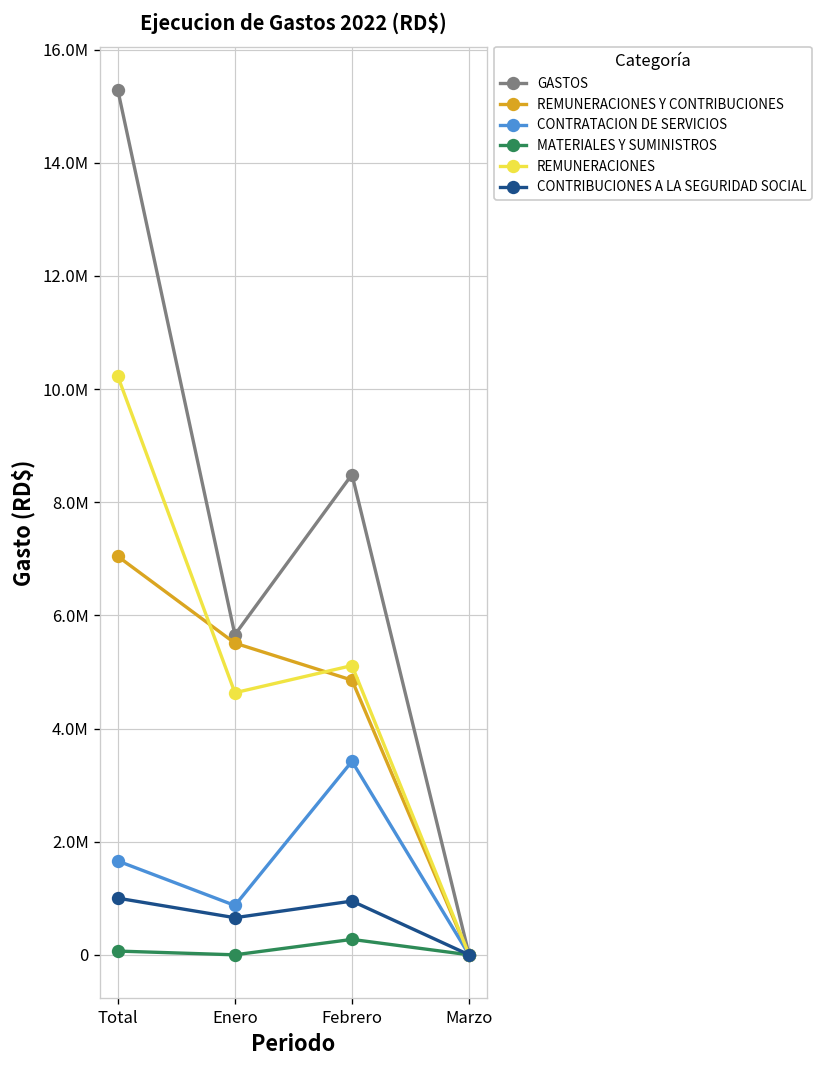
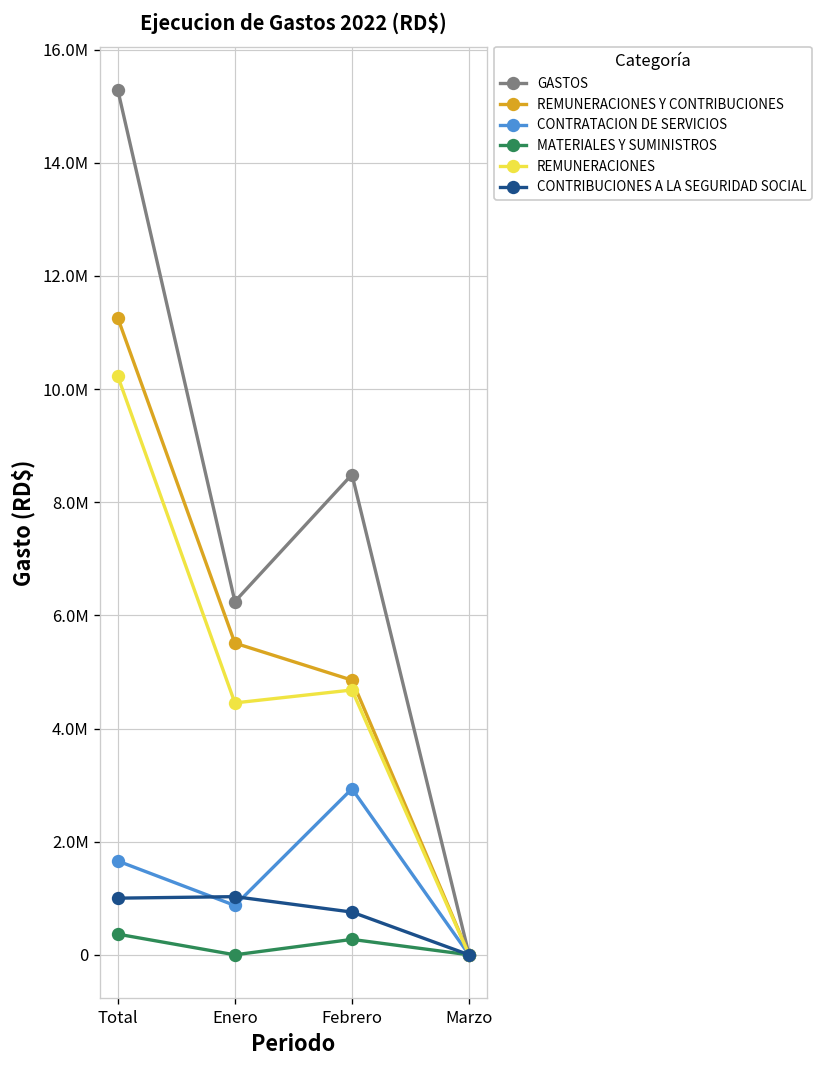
  {
    "GASTOS": {
      "Total": 15300000,
-     "Enero": 5700000,
+     "Enero": 6200000,
      "Febrero": 8500000
    },
    "REMUNERACIONES Y CONTRIBUCIONES": {
-     "Total": 7000000,
+     "Total": 11300000,
      "Enero": 5500000,
      "Febrero": 4900000
    },
    "CONTRATACION DE SERVICIOS": {
      "Total": 1700000,
      "Enero": 900000,
-     "Febrero": 3400000
+     "Febrero": 2900000
    },
    "MATERIALES Y SUMINISTROS": {
-     "Total": 100000,
+     "Total": 400000,
      "Enero": 0,
      "Febrero": 300000
    },
    "REMUNERACIONES": {
      "Total": 10200000,
-     "Enero": 4600000,
-     "Febrero": 5100000
+     "Enero": 4500000,
+     "Febrero": 4700000
    },
    "CONTRIBUCIONES A LA SEGURIDAD SOCIAL": {
      "Total": 1000000,
-     "Enero": 700000,
-     "Febrero": 900000
+     "Enero": 1000000,
+     "Febrero": 800000
    }
  }
